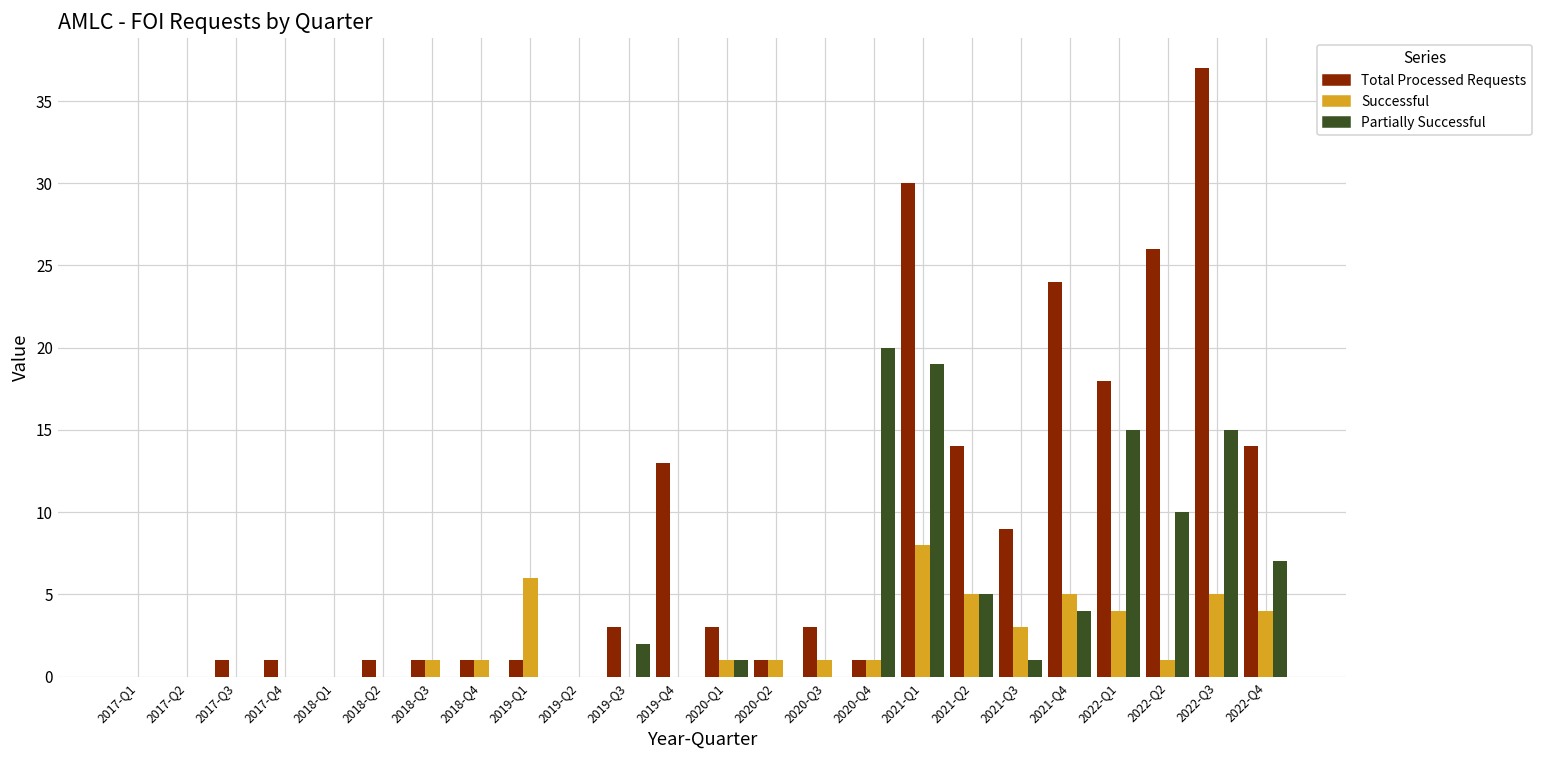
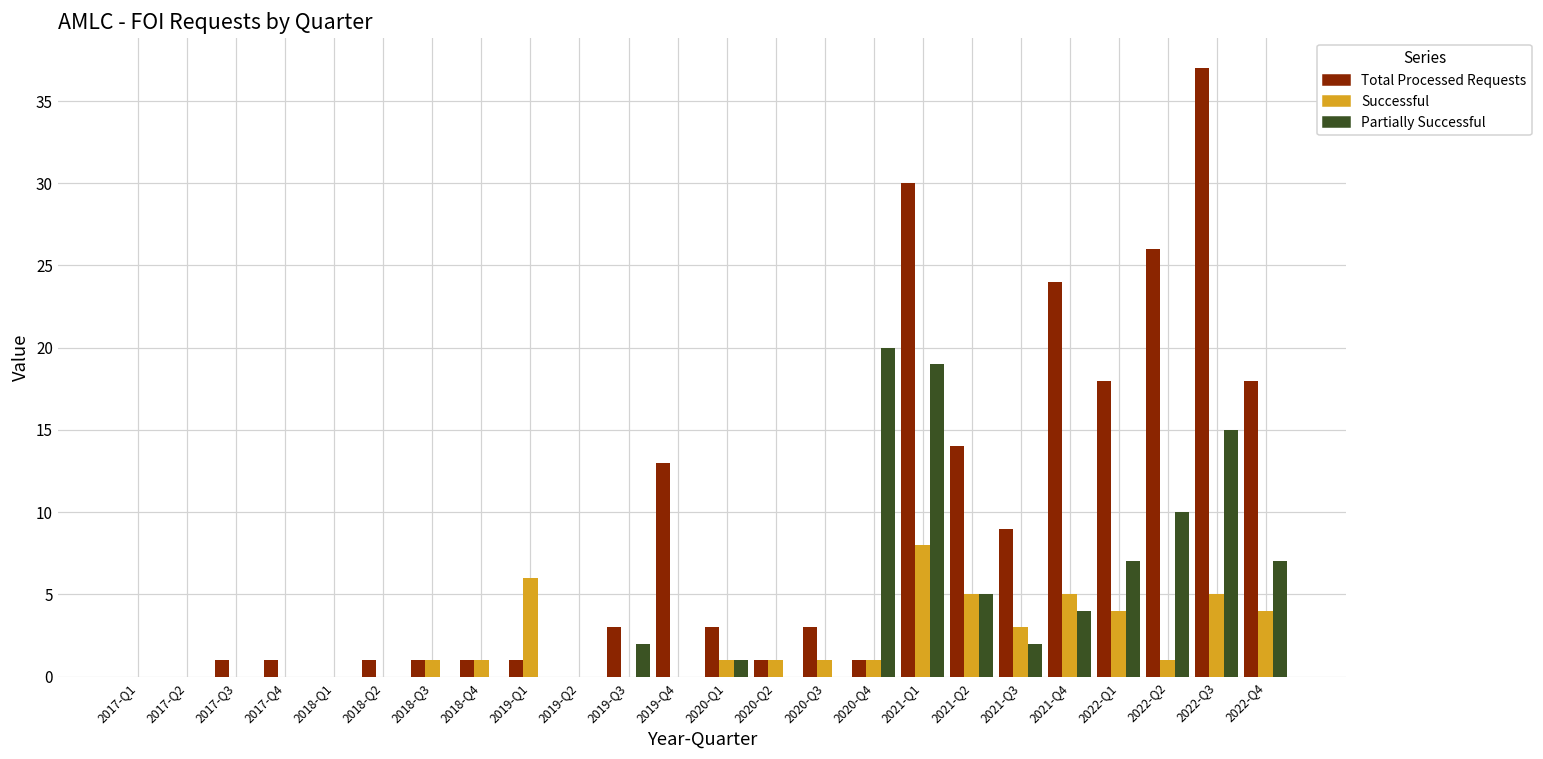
  {
    "Total Processed Requests": {
      "2017-Q1": 0,
      "2017-Q2": 0,
      "2017-Q3": 1,
      "2017-Q4": 1,
      "2018-Q1": 0,
      "2018-Q2": 1,
      "2018-Q3": 1,
      "2018-Q4": 1,
      "2019-Q1": 1,
      "2019-Q2": 0,
      "2019-Q3": 3,
      "2019-Q4": 13,
      "2020-Q1": 3,
      "2020-Q2": 1,
      "2020-Q3": 3,
      "2020-Q4": 1,
      "2021-Q1": 30,
      "2021-Q2": 14,
      "2021-Q3": 9,
      "2021-Q4": 24,
      "2022-Q1": 18,
      "2022-Q2": 26,
      "2022-Q3": 37,
-     "2022-Q4": 14
+     "2022-Q4": 18
    },
    "Successful": {
      "2017-Q1": 0,
      "2017-Q2": 0,
      "2017-Q3": 0,
      "2017-Q4": 0,
      "2018-Q1": 0,
      "2018-Q2": 0,
      "2018-Q3": 1,
      "2018-Q4": 1,
      "2019-Q1": 6,
      "2019-Q2": 0,
      "2019-Q3": 0,
      "2019-Q4": 0,
      "2020-Q1": 1,
      "2020-Q2": 1,
      "2020-Q3": 1,
      "2020-Q4": 1,
      "2021-Q1": 8,
      "2021-Q2": 5,
      "2021-Q3": 3,
      "2021-Q4": 5,
      "2022-Q1": 4,
      "2022-Q2": 1,
      "2022-Q3": 5,
      "2022-Q4": 4
    },
    "Partially Successful": {
      "2017-Q1": 0,
      "2017-Q2": 0,
      "2017-Q3": 0,
      "2017-Q4": 0,
      "2018-Q1": 0,
      "2018-Q2": 0,
      "2018-Q3": 0,
      "2018-Q4": 0,
      "2019-Q1": 0,
      "2019-Q2": 0,
      "2019-Q3": 2,
      "2019-Q4": 0,
      "2020-Q1": 1,
      "2020-Q2": 0,
      "2020-Q3": 0,
      "2020-Q4": 20,
      "2021-Q1": 19,
      "2021-Q2": 5,
-     "2021-Q3": 1,
+     "2021-Q3": 2,
      "2021-Q4": 4,
-     "2022-Q1": 15,
+     "2022-Q1": 7,
      "2022-Q2": 10,
      "2022-Q3": 15,
      "2022-Q4": 7
    }
  }
